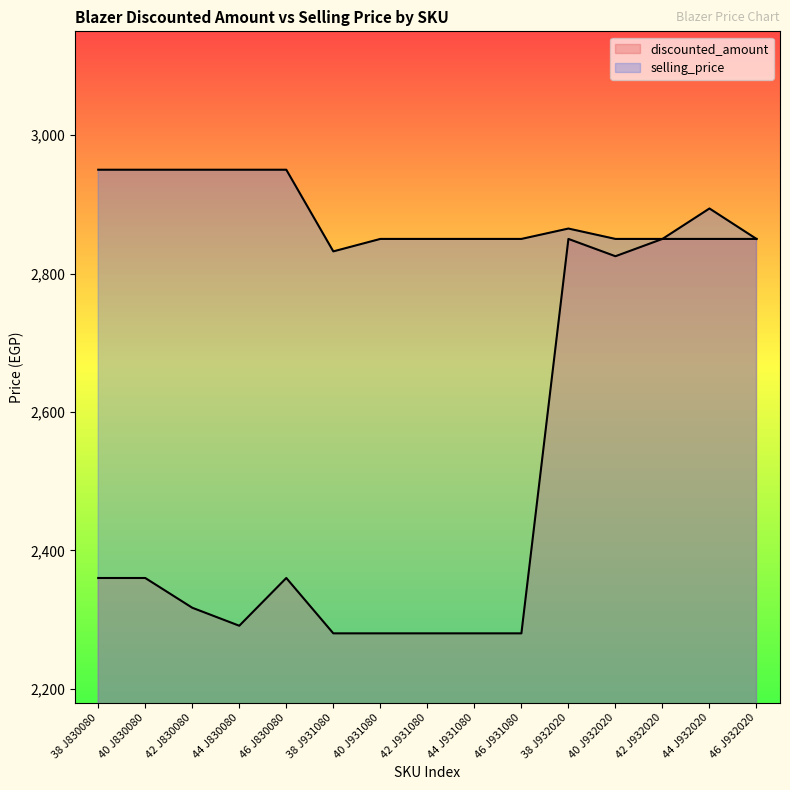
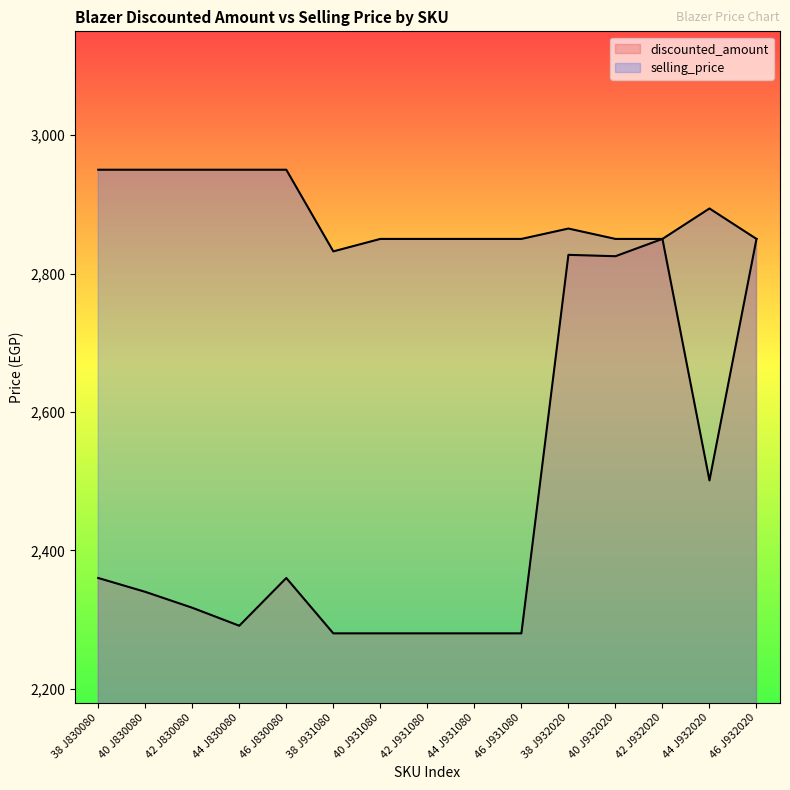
  {
    "discounted_amount": {
      "38 J830080": "2,360",
-     "40 J830080": "2,360",
+     "40 J830080": "2,340",
      "42 J830080": "2,320",
      "44 J830080": "2,290",
      "46 J830080": "2,360",
      "38 J931080": "2,280",
      "40 J931080": "2,280",
      "42 J931080": "2,280",
      "44 J931080": "2,280",
      "46 J931080": "2,280",
-     "38 J932020": "2,850",
+     "38 J932020": "2,830",
      "40 J932020": "2,830",
-     "44 J932020": "2,850"
+     "44 J932020": "2,500"
    },
    "selling_price": {
      "38 J830080": "2,950",
      "40 J830080": "2,950",
      "42 J830080": "2,950",
      "44 J830080": "2,950",
      "46 J830080": "2,950",
      "38 J931080": "2,830",
      "40 J931080": "2,850",
      "42 J931080": "2,850",
      "44 J931080": "2,850",
      "46 J931080": "2,850",
      "38 J932020": "2,870",
      "40 J932020": "2,850",
      "44 J932020": "2,890"
    }
  }
